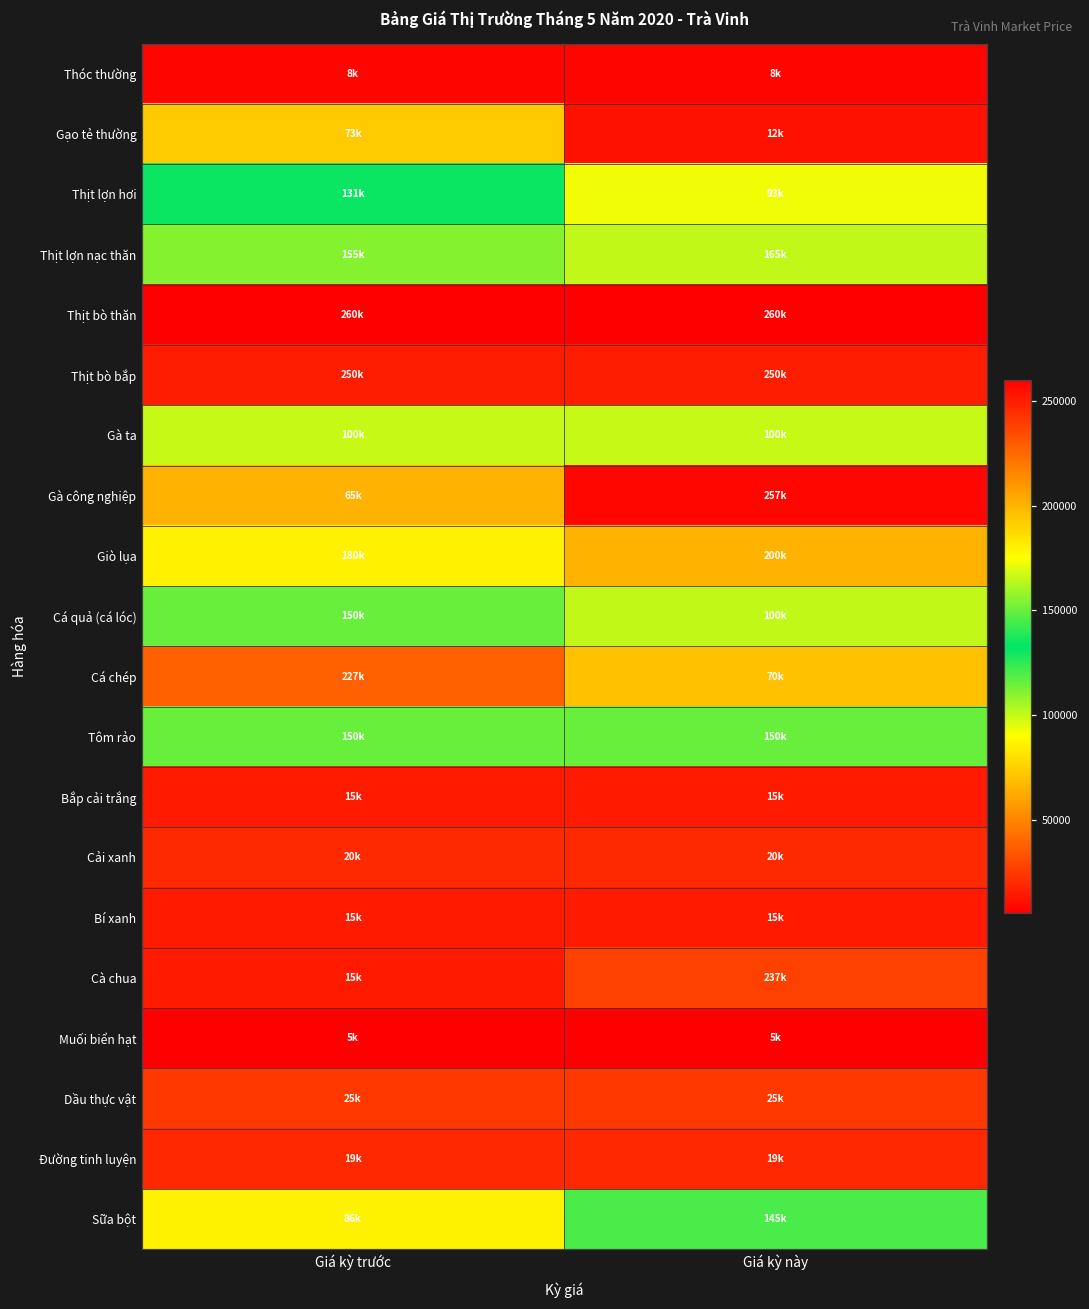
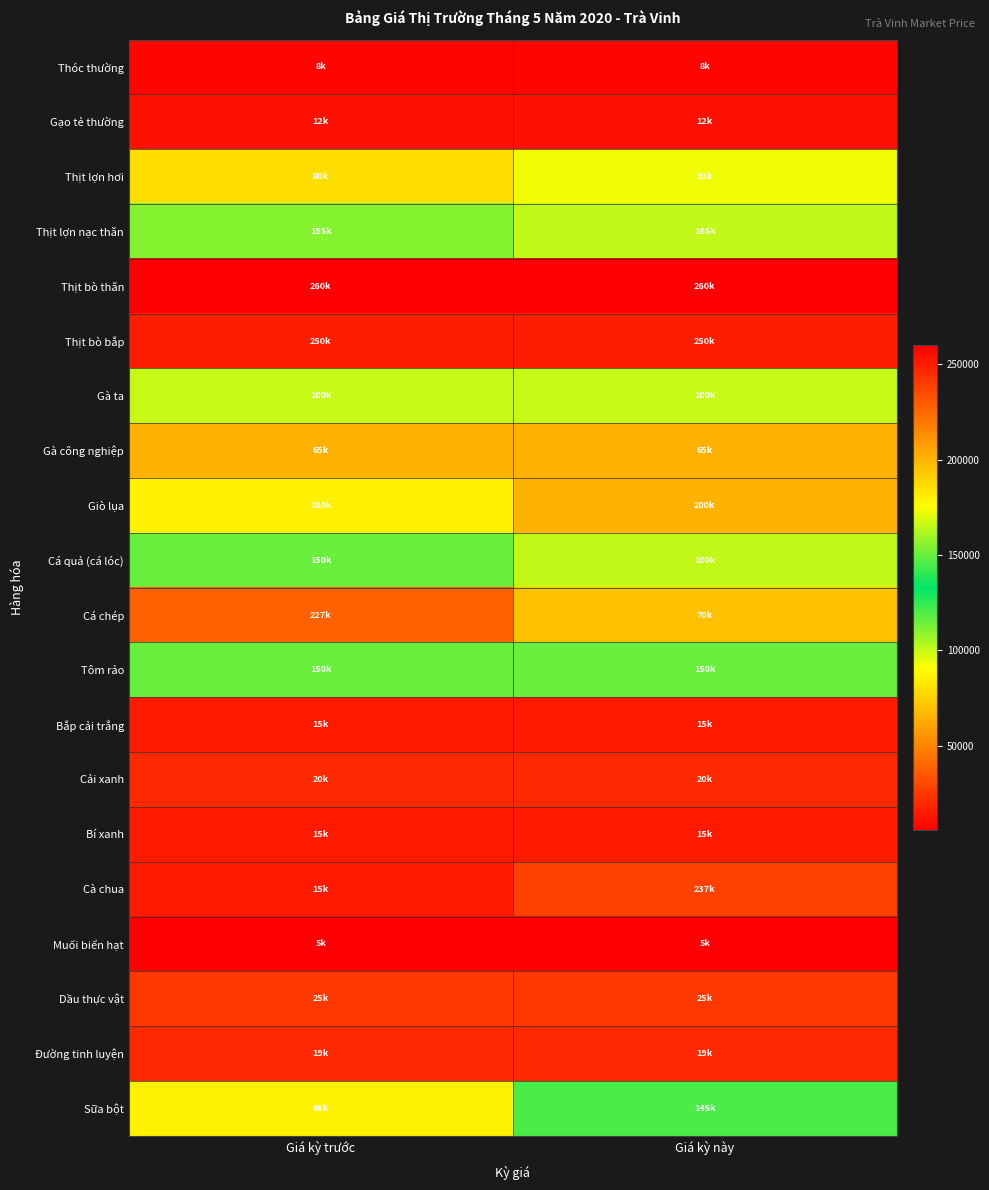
  {
    "Thóc thường": {
      "Giá kỳ trước": "8k",
      "Giá kỳ này": "8k"
    },
    "Gạo tẻ thường": {
-     "Giá kỳ trước": "73k",
+     "Giá kỳ trước": "12k",
      "Giá kỳ này": "12k"
    },
    "Thịt lợn hơi": {
-     "Giá kỳ trước": "131k",
+     "Giá kỳ trước": "80k",
      "Giá kỳ này": "93k"
    },
    "Thịt lợn nạc thăn": {
      "Giá kỳ trước": "155k",
      "Giá kỳ này": "165k"
    },
    "Thịt bò thăn": {
      "Giá kỳ trước": "260k",
      "Giá kỳ này": "260k"
    },
    "Thịt bò bắp": {
      "Giá kỳ trước": "250k",
      "Giá kỳ này": "250k"
    },
    "Gà ta": {
      "Giá kỳ trước": "100k",
      "Giá kỳ này": "100k"
    },
    "Gà công nghiệp": {
      "Giá kỳ trước": "65k",
-     "Giá kỳ này": "257k"
+     "Giá kỳ này": "65k"
    },
    "Giò lụa": {
      "Giá kỳ trước": "180k",
      "Giá kỳ này": "200k"
    },
    "Cá quả (cá lóc)": {
      "Giá kỳ trước": "150k",
      "Giá kỳ này": "100k"
    },
    "Cá chép": {
      "Giá kỳ trước": "227k",
      "Giá kỳ này": "70k"
    },
    "Tôm rảo": {
      "Giá kỳ trước": "150k",
      "Giá kỳ này": "150k"
    },
    "Bắp cải trắng": {
      "Giá kỳ trước": "15k",
      "Giá kỳ này": "15k"
    },
    "Cải xanh": {
      "Giá kỳ trước": "20k",
      "Giá kỳ này": "20k"
    },
    "Bí xanh": {
      "Giá kỳ trước": "15k",
      "Giá kỳ này": "15k"
    },
    "Cà chua": {
      "Giá kỳ trước": "15k",
      "Giá kỳ này": "237k"
    },
    "Muối biển hạt": {
      "Giá kỳ trước": "5k",
      "Giá kỳ này": "5k"
    },
    "Dầu thực vật": {
      "Giá kỳ trước": "25k",
      "Giá kỳ này": "25k"
    },
    "Đường tinh luyện": {
      "Giá kỳ trước": "19k",
      "Giá kỳ này": "19k"
    },
    "Sữa bột": {
      "Giá kỳ trước": "86k",
      "Giá kỳ này": "145k"
    }
  }
